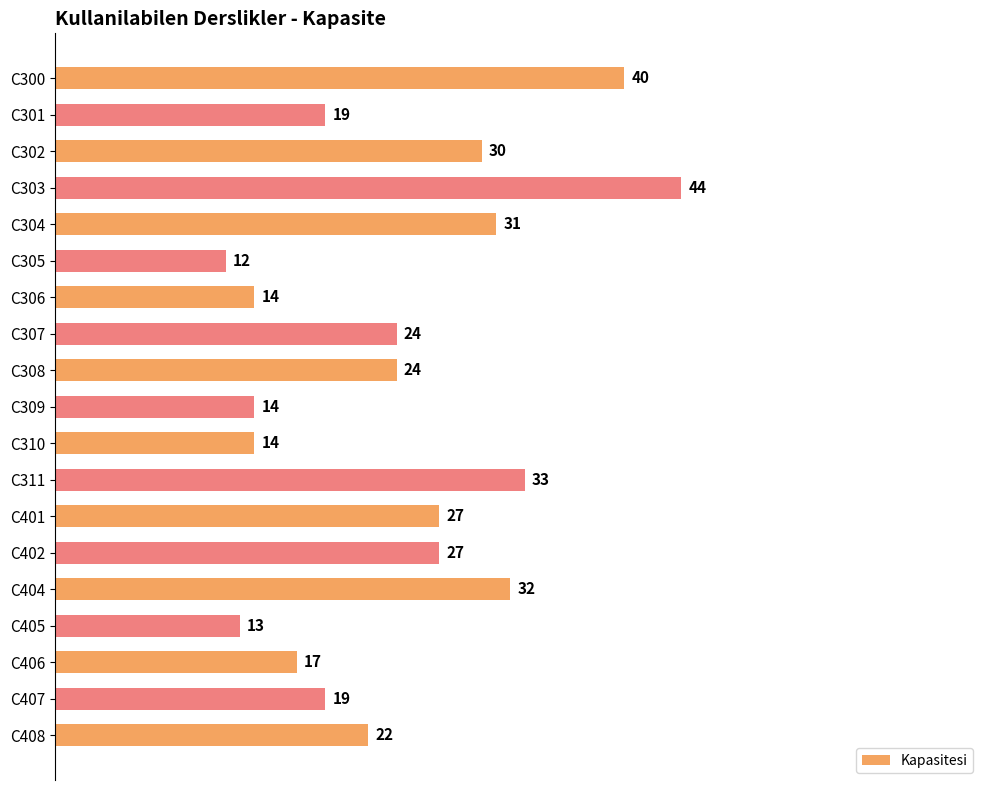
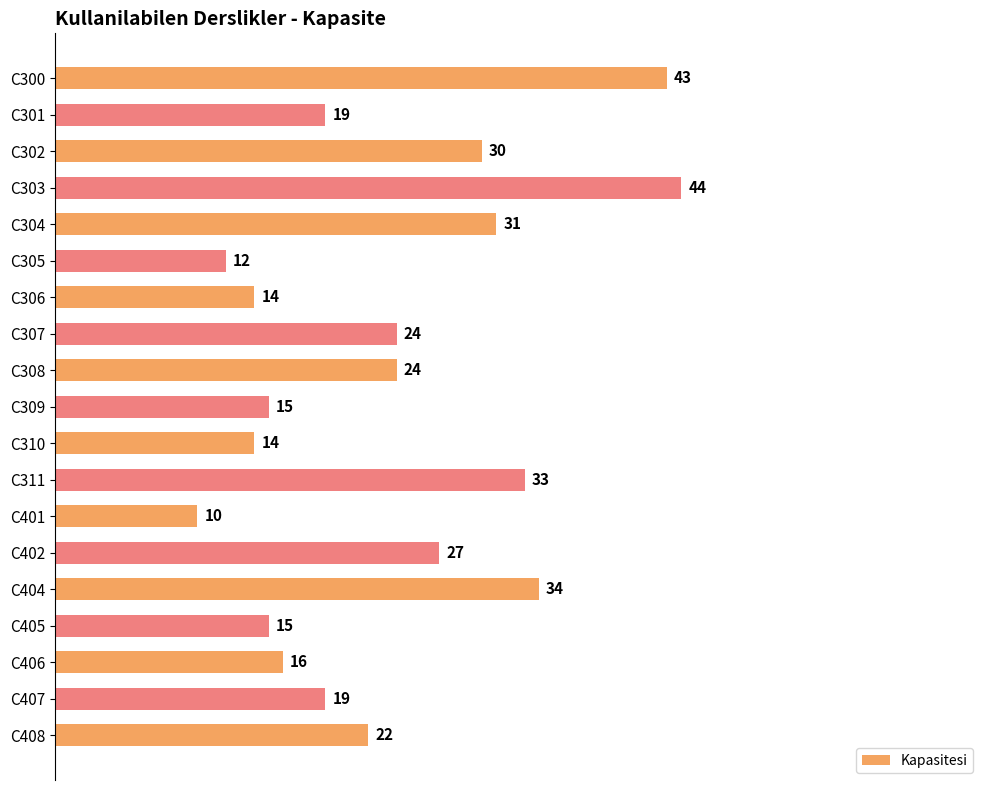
  {
-   "C300": 40,
+   "C300": 43,
    "C301": 19,
    "C302": 30,
    "C303": 44,
    "C304": 31,
    "C305": 12,
    "C306": 14,
    "C307": 24,
    "C308": 24,
-   "C309": 14,
+   "C309": 15,
    "C310": 14,
    "C311": 33,
-   "C401": 27,
+   "C401": 10,
    "C402": 27,
-   "C404": 32,
-   "C405": 13,
-   "C406": 17,
+   "C404": 34,
+   "C405": 15,
+   "C406": 16,
    "C407": 19,
    "C408": 22
  }
